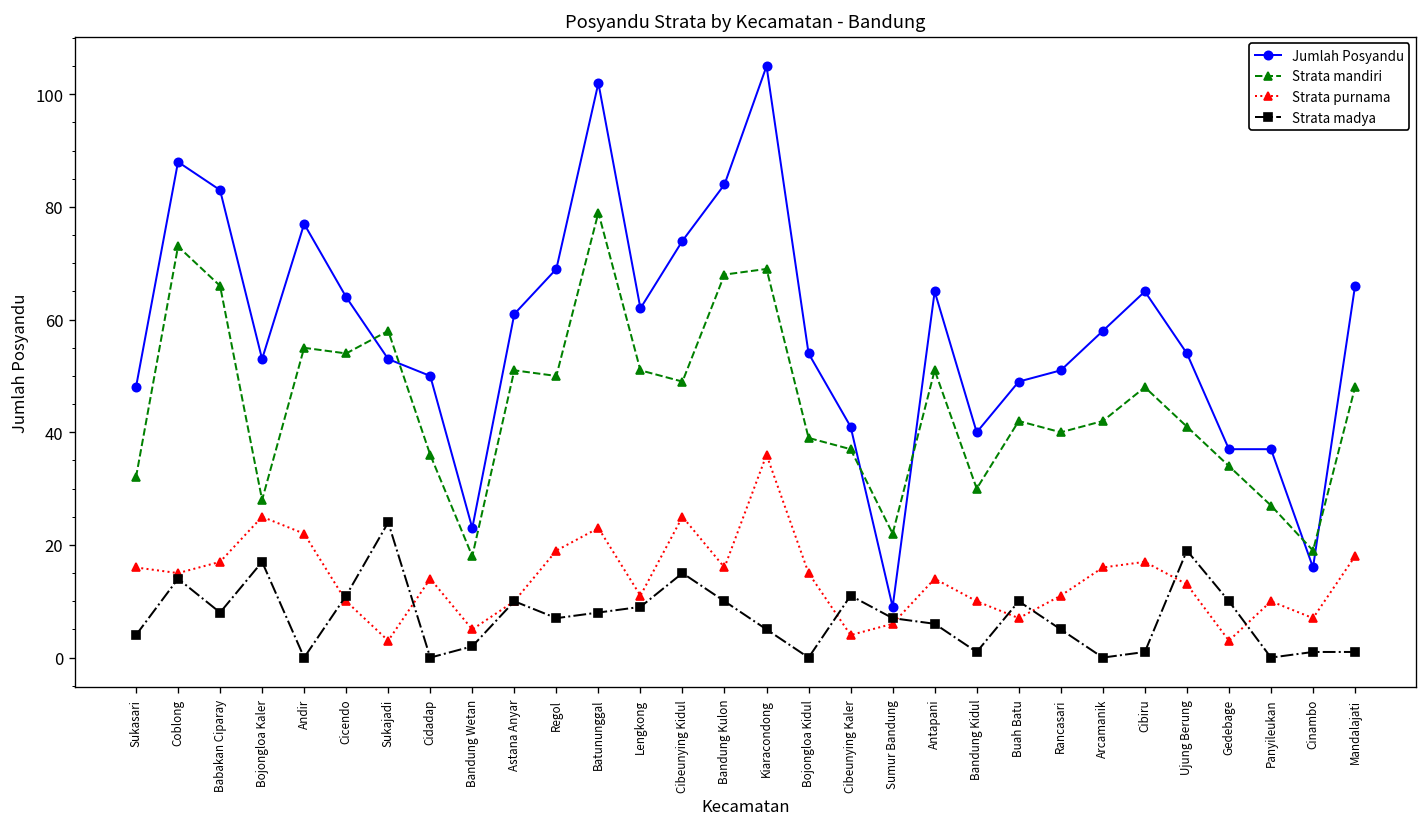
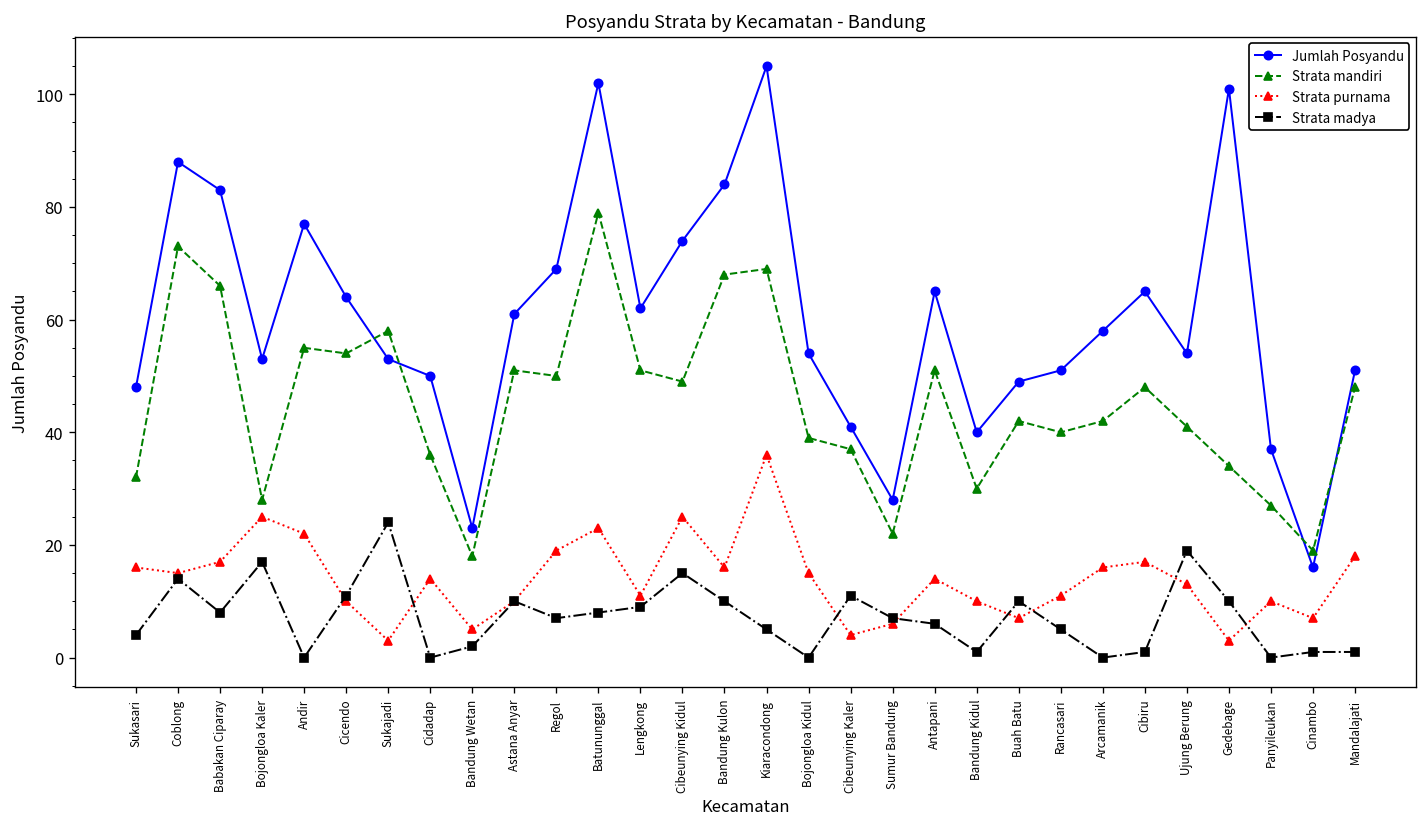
  {
    "Jumlah Posyandu": {
      "Sukasari": 48,
      "Coblong": 88,
      "Babakan Ciparay": 83,
      "Bojongloa Kaler": 53,
      "Andir": 77,
      "Cicendo": 64,
      "Sukajadi": 53,
      "Cidadap": 50,
      "Bandung Wetan": 23,
      "Astana Anyar": 61,
      "Regol": 69,
      "Batununggal": 102,
      "Lengkong": 62,
      "Cibeunying Kidul": 74,
      "Bandung Kulon": 84,
      "Kiaracondong": 105,
      "Bojongloa Kidul": 54,
      "Cibeunying Kaler": 41,
-     "Sumur Bandung": 9,
+     "Sumur Bandung": 28,
      "Antapani": 65,
      "Bandung Kidul": 40,
      "Buah Batu": 49,
      "Rancasari": 51,
      "Arcamanik": 58,
      "Cibiru": 65,
      "Ujung Berung": 54,
-     "Gedebage": 37,
+     "Gedebage": 101,
      "Panyileukan": 37,
      "Cinambo": 16,
-     "Mandalajati": 66
+     "Mandalajati": 51
    },
    "Strata mandiri": {
      "Sukasari": 32,
      "Coblong": 73,
      "Babakan Ciparay": 66,
      "Bojongloa Kaler": 28,
      "Andir": 55,
      "Cicendo": 54,
      "Sukajadi": 58,
      "Cidadap": 36,
      "Bandung Wetan": 18,
      "Astana Anyar": 51,
      "Regol": 50,
      "Batununggal": 79,
      "Lengkong": 51,
      "Cibeunying Kidul": 49,
      "Bandung Kulon": 68,
      "Kiaracondong": 69,
      "Bojongloa Kidul": 39,
      "Cibeunying Kaler": 37,
      "Sumur Bandung": 22,
      "Antapani": 51,
      "Bandung Kidul": 30,
      "Buah Batu": 42,
      "Rancasari": 40,
      "Arcamanik": 42,
      "Cibiru": 48,
      "Ujung Berung": 41,
      "Gedebage": 34,
      "Panyileukan": 27,
      "Cinambo": 19,
      "Mandalajati": 48
    },
    "Strata purnama": {
      "Sukasari": 16,
      "Coblong": 15,
      "Babakan Ciparay": 17,
      "Bojongloa Kaler": 25,
      "Andir": 22,
      "Cicendo": 10,
      "Sukajadi": 3,
      "Cidadap": 14,
      "Bandung Wetan": 5,
      "Regol": 19,
      "Batununggal": 23,
      "Lengkong": 11,
      "Cibeunying Kidul": 25,
      "Bandung Kulon": 16,
      "Kiaracondong": 36,
      "Bojongloa Kidul": 15,
      "Cibeunying Kaler": 4,
      "Sumur Bandung": 6,
      "Antapani": 14,
      "Bandung Kidul": 10,
      "Buah Batu": 7,
      "Rancasari": 11,
      "Arcamanik": 16,
      "Cibiru": 17,
      "Ujung Berung": 13,
      "Gedebage": 3,
      "Panyileukan": 10,
      "Cinambo": 7,
      "Mandalajati": 18
    },
    "Strata madya": {
      "Sukasari": 4,
      "Coblong": 14,
      "Babakan Ciparay": 8,
      "Bojongloa Kaler": 17,
      "Andir": 0,
      "Cicendo": 11,
      "Sukajadi": 24,
      "Cidadap": 0,
      "Bandung Wetan": 2,
      "Regol": 7,
      "Batununggal": 8,
      "Lengkong": 9,
      "Cibeunying Kidul": 15,
      "Bandung Kulon": 10,
      "Kiaracondong": 5,
      "Bojongloa Kidul": 0,
      "Cibeunying Kaler": 11,
      "Sumur Bandung": 7,
      "Antapani": 6,
      "Bandung Kidul": 1,
      "Buah Batu": 10,
      "Rancasari": 5,
      "Arcamanik": 0,
      "Cibiru": 1,
      "Ujung Berung": 19,
      "Gedebage": 10,
      "Panyileukan": 0,
      "Cinambo": 1,
      "Mandalajati": 1
    }
  }
